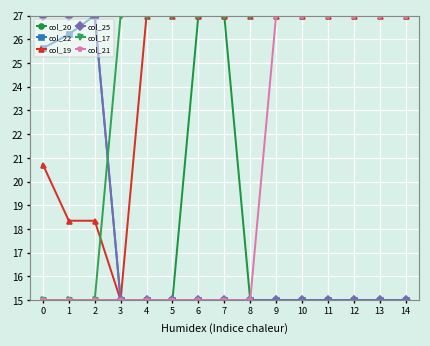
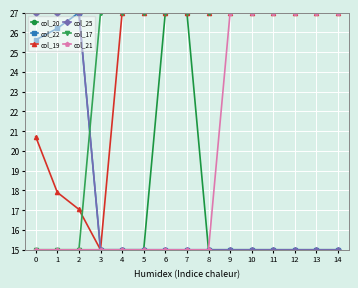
  {
    "col_19": {
      "0": 20.7,
-     "1": 18.3,
-     "2": 18.3
+     "1": 17.9,
+     "2": 17.0
    },
    "col_25": {
      "0": 27.0,
      "1": 27.0
    }
  }
